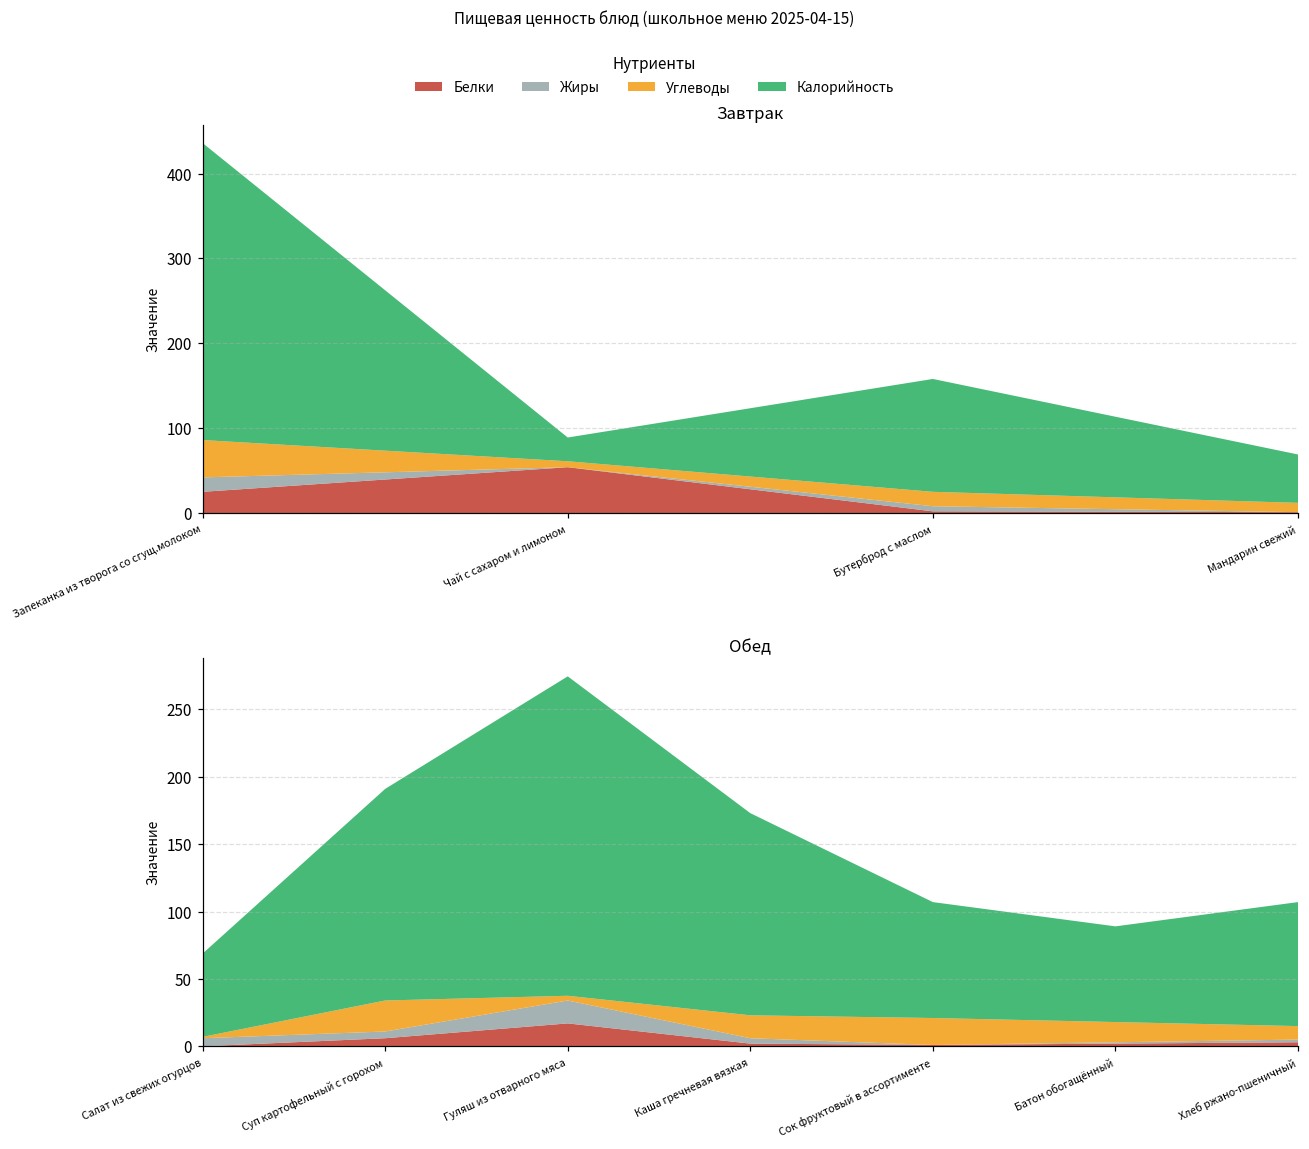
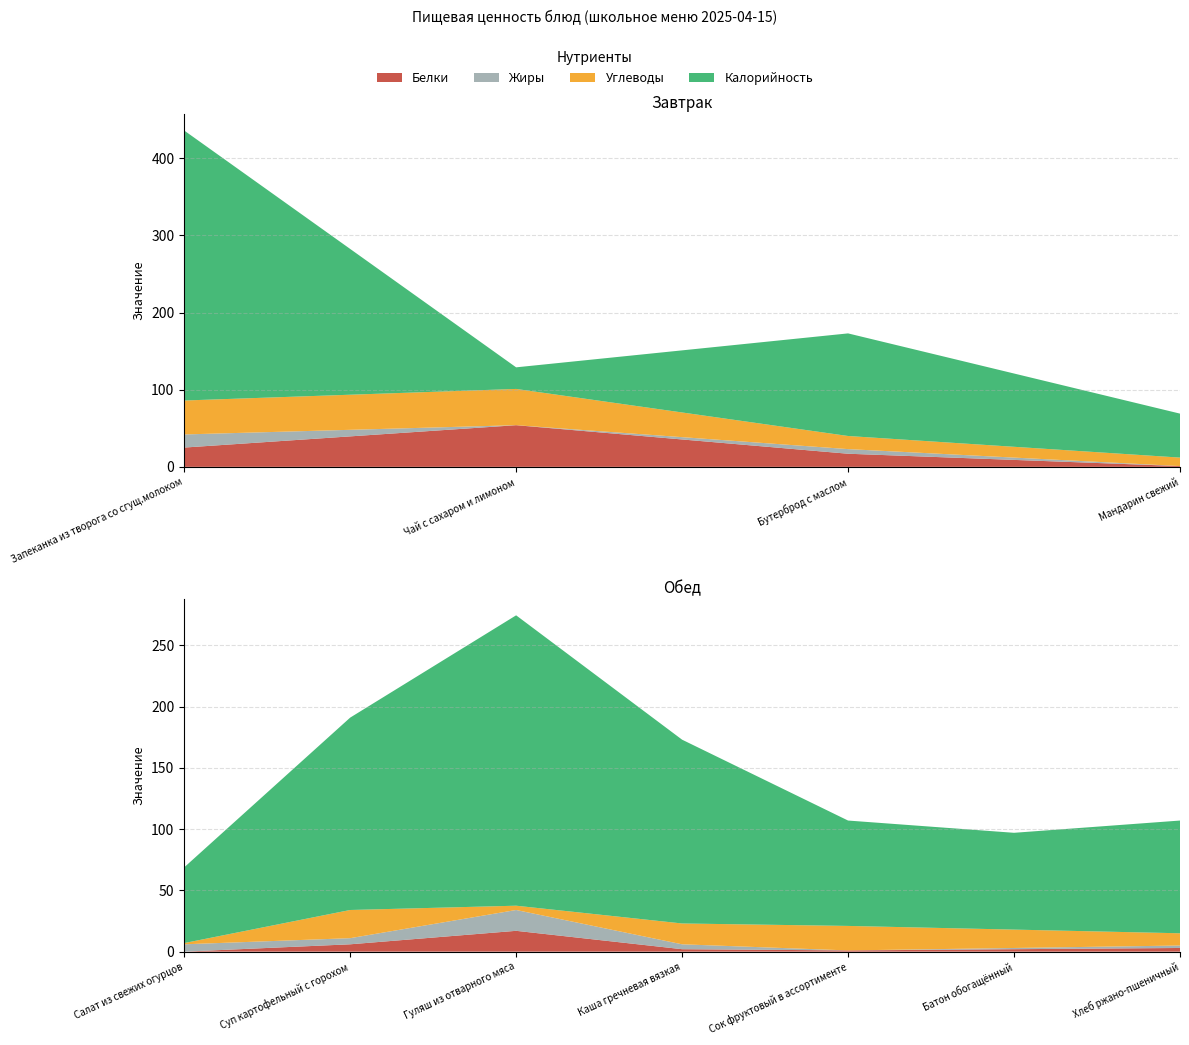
  {
    "Завтрак": {
      "Белки": {
        "Запеканка из творога со сгущ.молоком": 30,
-       "Бутерброд с маслом": 0
+       "Бутерброд с маслом": 20
      },
      "Жиры": {
        "Запеканка из творога со сгущ.молоком": 20,
        "Бутерброд с маслом": 10
      },
      "Углеводы": {
        "Запеканка из творога со сгущ.молоком": 40,
-       "Чай с сахаром и лимоном": 10,
+       "Чай с сахаром и лимоном": 50,
        "Бутерброд с маслом": 20,
        "Мандарин свежий": 10
      },
      "Калорийность": {
        "Запеканка из творога со сгущ.молоком": 350,
        "Чай с сахаром и лимоном": 30,
        "Бутерброд с маслом": 130,
        "Мандарин свежий": 60
      }
    },
    "Обед": {
      "Белки": {
        "Салат из свежих огурцов": 0,
        "Суп картофельный с горохом": 6,
        "Гуляш из отварного мяса": 17
      },
      "Жиры": {
        "Суп картофельный с горохом": 5,
        "Гуляш из отварного мяса": 17,
        "Каша гречневая вязкая": 4
      },
      "Углеводы": {
        "Суп картофельный с горохом": 23,
        "Гуляш из отварного мяса": 4,
        "Каша гречневая вязкая": 17,
        "Сок фруктовый в ассортименте": 20,
        "Батон обогащённый": 15,
        "Хлеб ржано-пшеничный": 10
      },
      "Калорийность": {
        "Салат из свежих огурцов": 62,
        "Суп картофельный с горохом": 157,
        "Гуляш из отварного мяса": 237,
        "Каша гречневая вязкая": 150,
        "Сок фруктовый в ассортименте": 86,
-       "Батон обогащённый": 71,
+       "Батон обогащённый": 79,
        "Хлеб ржано-пшеничный": 92
      }
    }
  }
